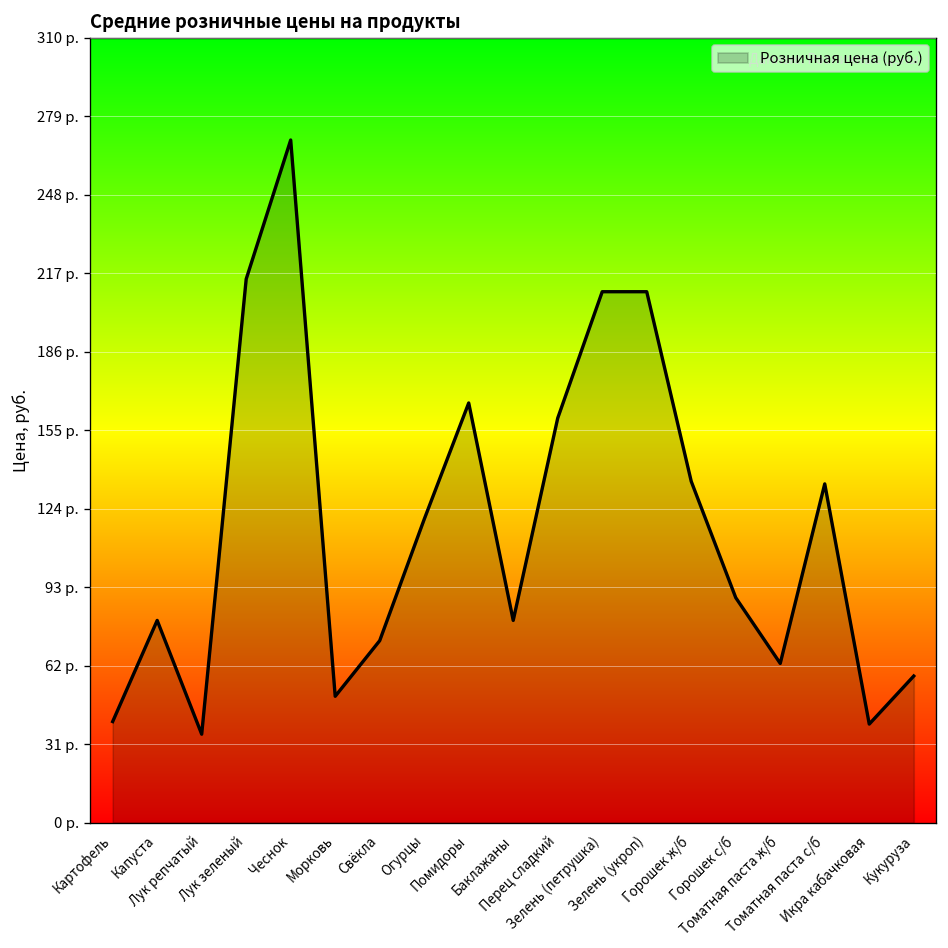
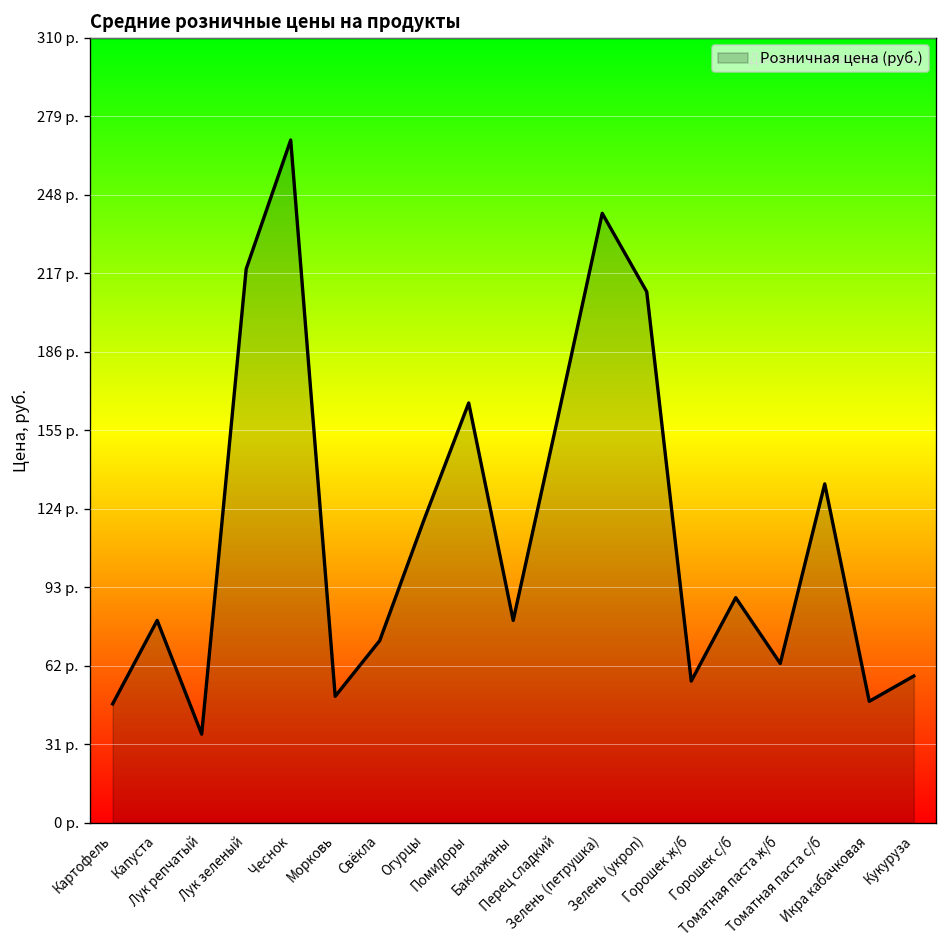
  {
-   "Картофель": "40 р.",
+   "Картофель": "47 р.",
    "Капуста": "80 р.",
    "Лук репчатый": "35 р.",
-   "Лук зеленый": "215 р.",
+   "Лук зеленый": "219 р.",
    "Чеснок": "270 р.",
    "Морковь": "50 р.",
    "Свёкла": "72 р.",
    "Огурцы": "120 р.",
    "Помидоры": "166 р.",
    "Баклажаны": "80 р.",
    "Перец сладкий": "160 р.",
-   "Зелень (петрушка)": "210 р.",
+   "Зелень (петрушка)": "241 р.",
    "Зелень (укроп)": "210 р.",
-   "Горошек ж/б": "135 р.",
+   "Горошек ж/б": "56 р.",
    "Горошек с/б": "89 р.",
    "Томатная паста ж/б": "63 р.",
    "Томатная паста с/б": "134 р.",
-   "Икра кабачковая": "39 р.",
+   "Икра кабачковая": "48 р.",
    "Кукуруза": "58 р."
  }
